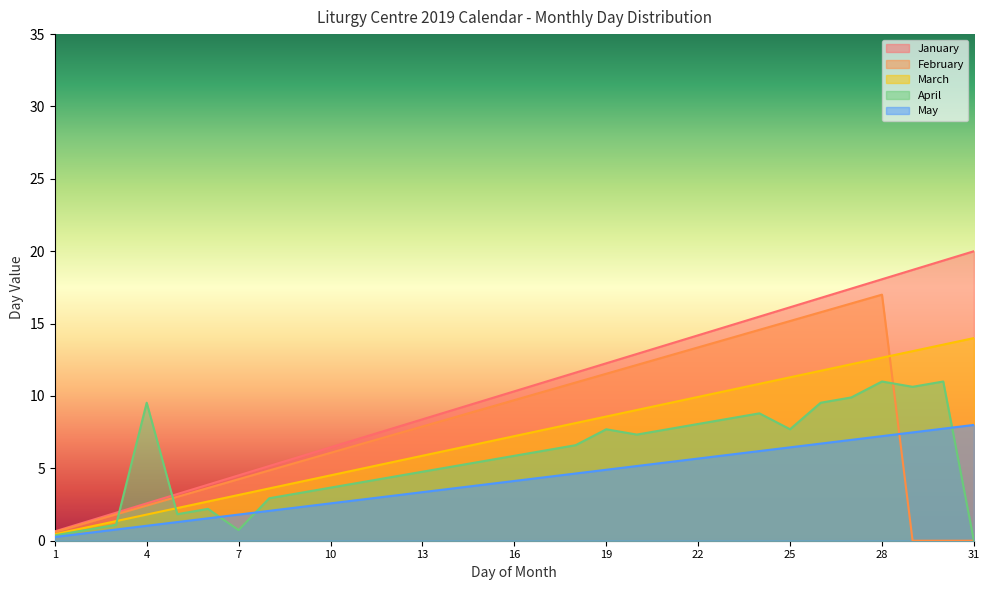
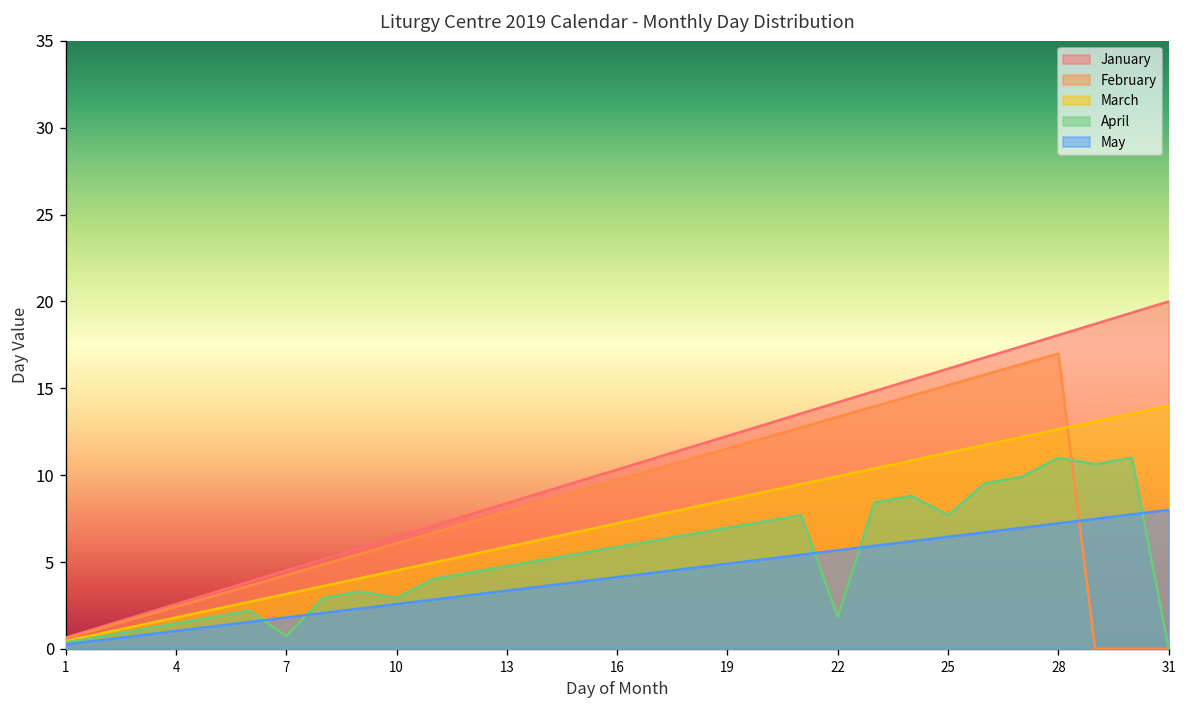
  {
    "March": {
      "4": 1.8,
      "7": 3.2,
      "10": 4.5,
      "13": 5.9,
      "16": 7.2,
      "19": 8.6,
      "22": 9.9,
      "25": 11.3,
      "28": 12.6,
      "31": 14.0
    },
    "April": {
-     "4": 9.5,
+     "4": 1.5,
      "7": 0.7,
-     "10": 3.7,
+     "10": 2.9,
      "13": 4.8,
      "16": 5.9,
-     "19": 7.7,
-     "22": 8.1,
+     "19": 7.0,
+     "22": 1.8,
      "25": 7.7,
      "28": 11.0
    },
    "May": {
      "4": 1.0,
      "7": 1.8,
      "10": 2.6,
      "13": 3.4,
      "16": 4.1,
      "19": 4.9,
      "22": 5.7,
      "25": 6.5,
      "28": 7.2,
      "31": 8.0
    }
  }
